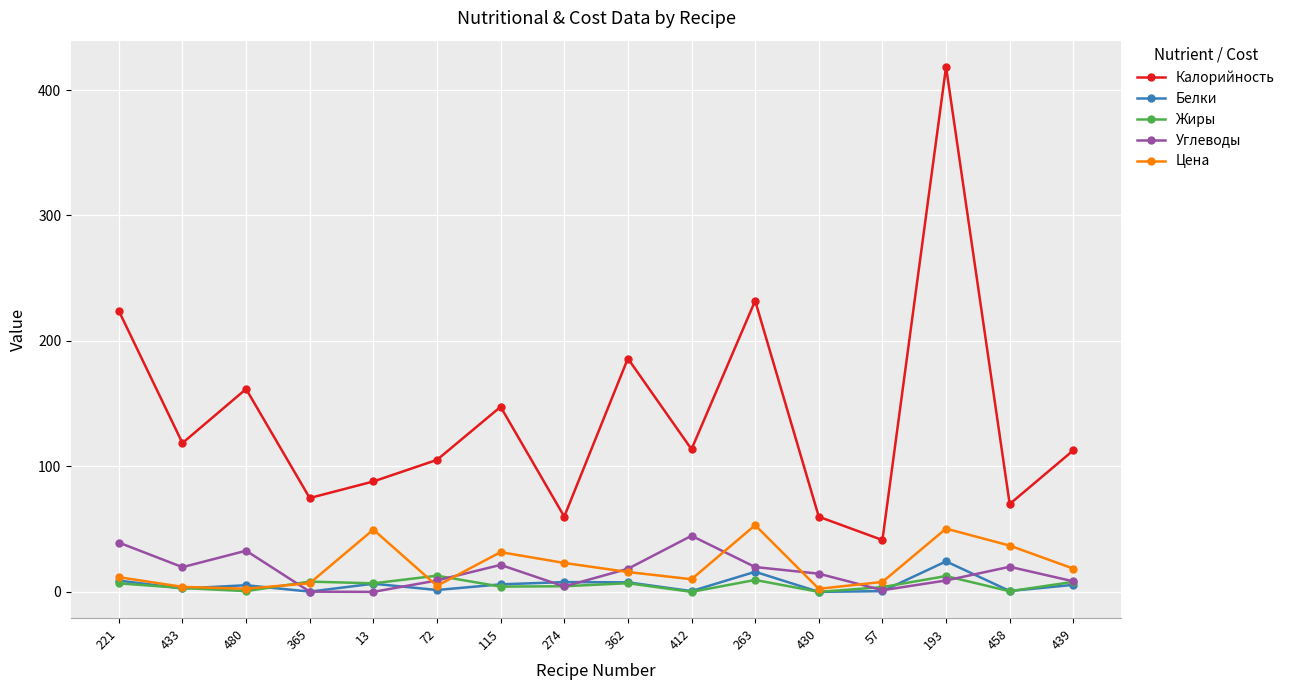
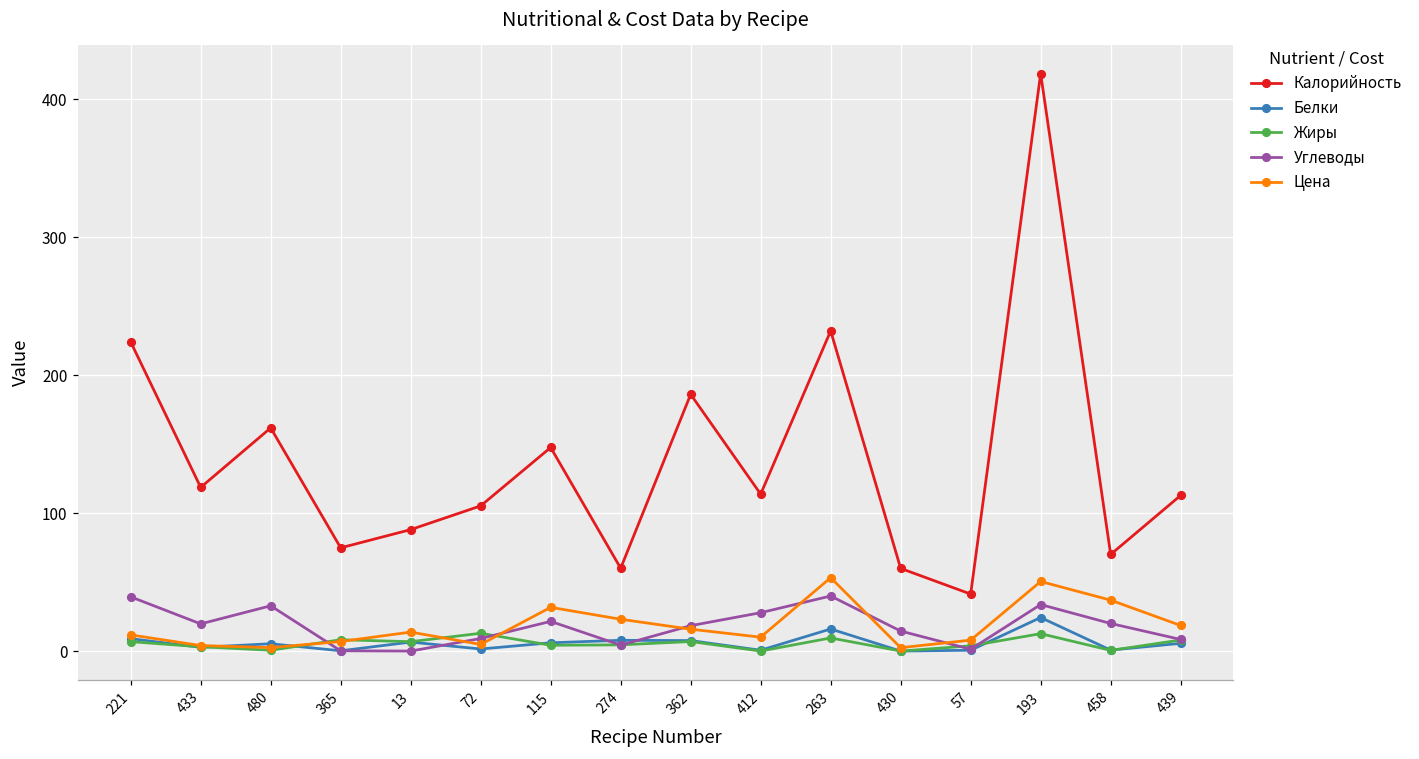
  {
    "Калорийность": {
      "221": 224,
      "433": 119,
      "480": 162,
      "365": 75,
      "13": 88,
      "72": 105,
      "115": 148,
      "274": 60,
      "362": 186,
      "412": 114,
      "263": 232,
      "430": 60,
      "57": 41,
      "193": 418,
      "458": 70,
      "439": 113
    },
    "Белки": {
      "221": 9,
      "480": 5,
      "72": 2,
      "274": 8,
      "263": 16,
      "193": 24,
      "439": 6
    },
    "Жиры": {
      "221": 7,
      "72": 13,
      "263": 10,
      "57": 4,
      "193": 13
    },
    "Углеводы": {
      "221": 39,
      "433": 20,
      "480": 33,
      "13": 0,
      "72": 9,
      "115": 22,
      "362": 18,
-     "412": 45,
-     "263": 20,
+     "412": 28,
+     "263": 40,
      "430": 15,
-     "193": 9,
+     "193": 34,
      "458": 20
    },
    "Цена": {
      "221": 12,
-     "13": 50,
+     "13": 14,
      "72": 5,
      "115": 32,
      "274": 23,
      "362": 16,
      "412": 10,
      "263": 53,
      "430": 2,
      "57": 8,
      "193": 50,
      "458": 37,
      "439": 19
    }
  }
